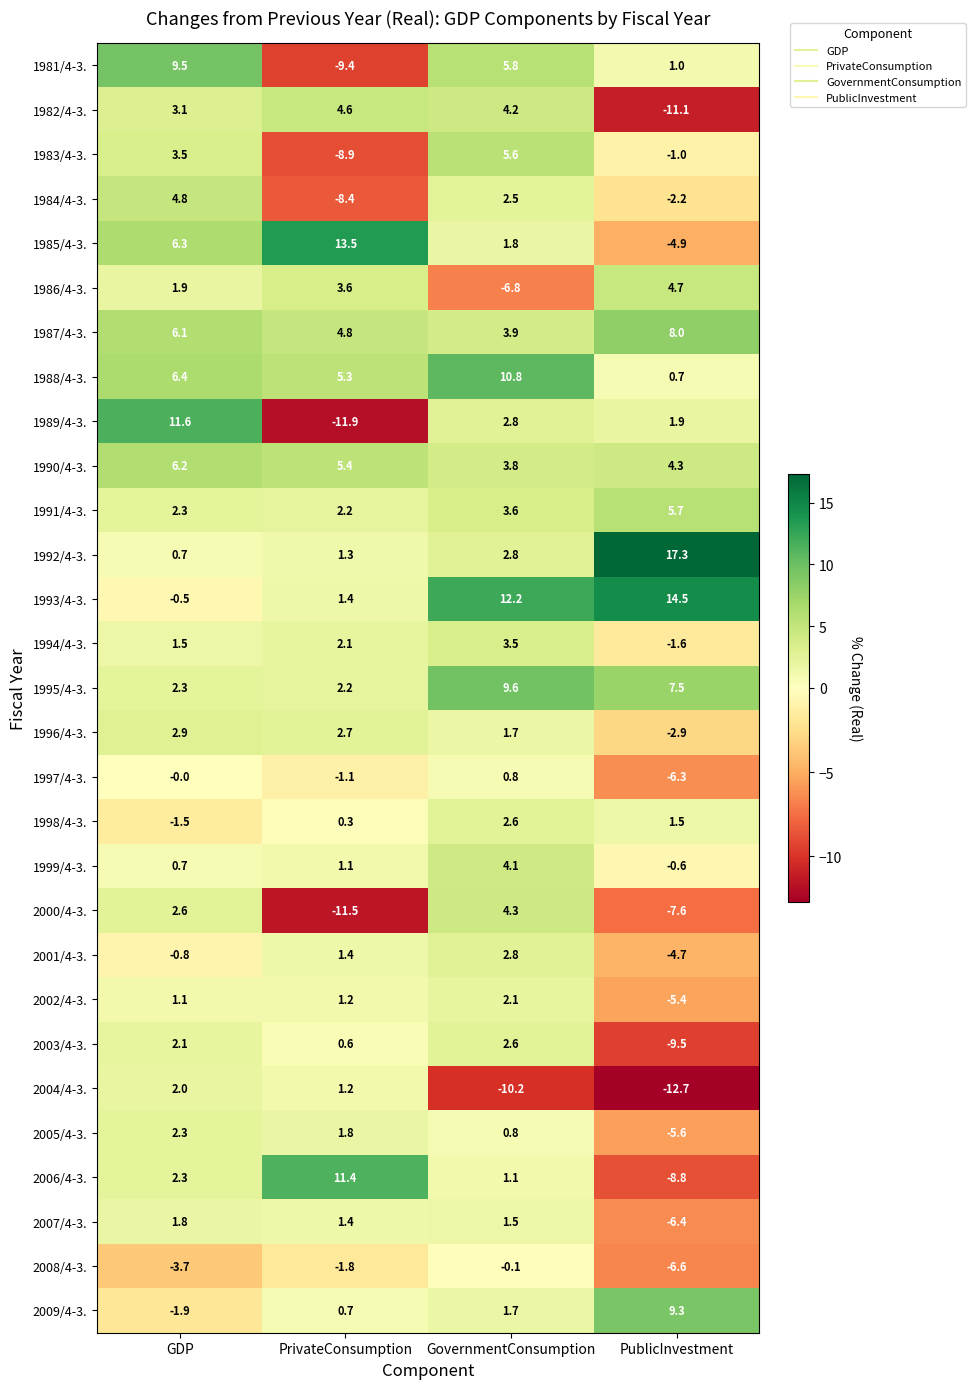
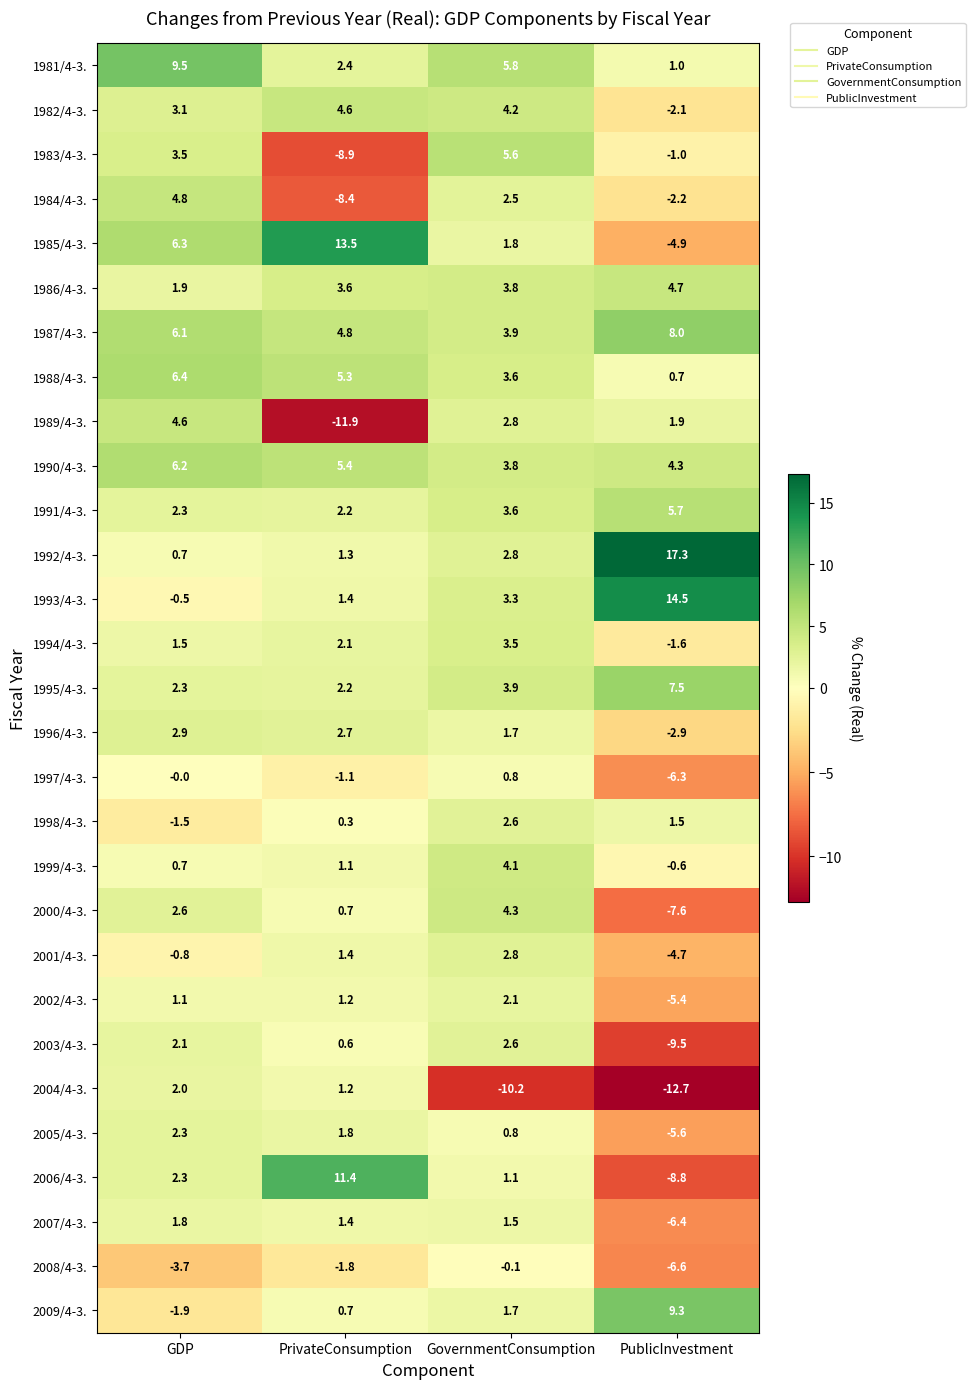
  {
    "1981/4-3.": {
      "GDP": 9.5,
-     "PrivateConsumption": -9.4,
+     "PrivateConsumption": 2.4,
      "GovernmentConsumption": 5.8,
      "PublicInvestment": 1.0
    },
    "1982/4-3.": {
      "GDP": 3.1,
      "PrivateConsumption": 4.6,
      "GovernmentConsumption": 4.2,
-     "PublicInvestment": -11.1
+     "PublicInvestment": -2.1
    },
    "1983/4-3.": {
      "GDP": 3.5,
      "PrivateConsumption": -8.9,
      "GovernmentConsumption": 5.6,
      "PublicInvestment": -1.0
    },
    "1984/4-3.": {
      "GDP": 4.8,
      "PrivateConsumption": -8.4,
      "GovernmentConsumption": 2.5,
      "PublicInvestment": -2.2
    },
    "1985/4-3.": {
      "GDP": 6.3,
      "PrivateConsumption": 13.5,
      "GovernmentConsumption": 1.8,
      "PublicInvestment": -4.9
    },
    "1986/4-3.": {
      "GDP": 1.9,
      "PrivateConsumption": 3.6,
-     "GovernmentConsumption": -6.8,
+     "GovernmentConsumption": 3.8,
      "PublicInvestment": 4.7
    },
    "1987/4-3.": {
      "GDP": 6.1,
      "PrivateConsumption": 4.8,
      "GovernmentConsumption": 3.9,
      "PublicInvestment": 8.0
    },
    "1988/4-3.": {
      "GDP": 6.4,
      "PrivateConsumption": 5.3,
-     "GovernmentConsumption": 10.8,
+     "GovernmentConsumption": 3.6,
      "PublicInvestment": 0.7
    },
    "1989/4-3.": {
-     "GDP": 11.6,
+     "GDP": 4.6,
      "PrivateConsumption": -11.9,
      "GovernmentConsumption": 2.8,
      "PublicInvestment": 1.9
    },
    "1990/4-3.": {
      "GDP": 6.2,
      "PrivateConsumption": 5.4,
      "GovernmentConsumption": 3.8,
      "PublicInvestment": 4.3
    },
    "1991/4-3.": {
      "GDP": 2.3,
      "PrivateConsumption": 2.2,
      "GovernmentConsumption": 3.6,
      "PublicInvestment": 5.7
    },
    "1992/4-3.": {
      "GDP": 0.7,
      "PrivateConsumption": 1.3,
      "GovernmentConsumption": 2.8,
      "PublicInvestment": 17.3
    },
    "1993/4-3.": {
      "GDP": -0.5,
      "PrivateConsumption": 1.4,
-     "GovernmentConsumption": 12.2,
+     "GovernmentConsumption": 3.3,
      "PublicInvestment": 14.5
    },
    "1994/4-3.": {
      "GDP": 1.5,
      "PrivateConsumption": 2.1,
      "GovernmentConsumption": 3.5,
      "PublicInvestment": -1.6
    },
    "1995/4-3.": {
      "GDP": 2.3,
      "PrivateConsumption": 2.2,
-     "GovernmentConsumption": 9.6,
+     "GovernmentConsumption": 3.9,
      "PublicInvestment": 7.5
    },
    "1996/4-3.": {
      "GDP": 2.9,
      "PrivateConsumption": 2.7,
      "GovernmentConsumption": 1.7,
      "PublicInvestment": -2.9
    },
    "1997/4-3.": {
      "GDP": -0.0,
      "PrivateConsumption": -1.1,
      "GovernmentConsumption": 0.8,
      "PublicInvestment": -6.3
    },
    "1998/4-3.": {
      "GDP": -1.5,
      "PrivateConsumption": 0.3,
      "GovernmentConsumption": 2.6,
      "PublicInvestment": 1.5
    },
    "1999/4-3.": {
      "GDP": 0.7,
      "PrivateConsumption": 1.1,
      "GovernmentConsumption": 4.1,
      "PublicInvestment": -0.6
    },
    "2000/4-3.": {
      "GDP": 2.6,
-     "PrivateConsumption": -11.5,
+     "PrivateConsumption": 0.7,
      "GovernmentConsumption": 4.3,
      "PublicInvestment": -7.6
    },
    "2001/4-3.": {
      "GDP": -0.8,
      "PrivateConsumption": 1.4,
      "GovernmentConsumption": 2.8,
      "PublicInvestment": -4.7
    },
    "2002/4-3.": {
      "GDP": 1.1,
      "PrivateConsumption": 1.2,
      "GovernmentConsumption": 2.1,
      "PublicInvestment": -5.4
    },
    "2003/4-3.": {
      "GDP": 2.1,
      "PrivateConsumption": 0.6,
      "GovernmentConsumption": 2.6,
      "PublicInvestment": -9.5
    },
    "2004/4-3.": {
      "GDP": 2.0,
      "PrivateConsumption": 1.2,
      "GovernmentConsumption": -10.2,
      "PublicInvestment": -12.7
    },
    "2005/4-3.": {
      "GDP": 2.3,
      "PrivateConsumption": 1.8,
      "GovernmentConsumption": 0.8,
      "PublicInvestment": -5.6
    },
    "2006/4-3.": {
      "GDP": 2.3,
      "PrivateConsumption": 11.4,
      "GovernmentConsumption": 1.1,
      "PublicInvestment": -8.8
    },
    "2007/4-3.": {
      "GDP": 1.8,
      "PrivateConsumption": 1.4,
      "GovernmentConsumption": 1.5,
      "PublicInvestment": -6.4
    },
    "2008/4-3.": {
      "GDP": -3.7,
      "PrivateConsumption": -1.8,
      "GovernmentConsumption": -0.1,
      "PublicInvestment": -6.6
    },
    "2009/4-3.": {
      "GDP": -1.9,
      "PrivateConsumption": 0.7,
      "GovernmentConsumption": 1.7,
      "PublicInvestment": 9.3
    }
  }
